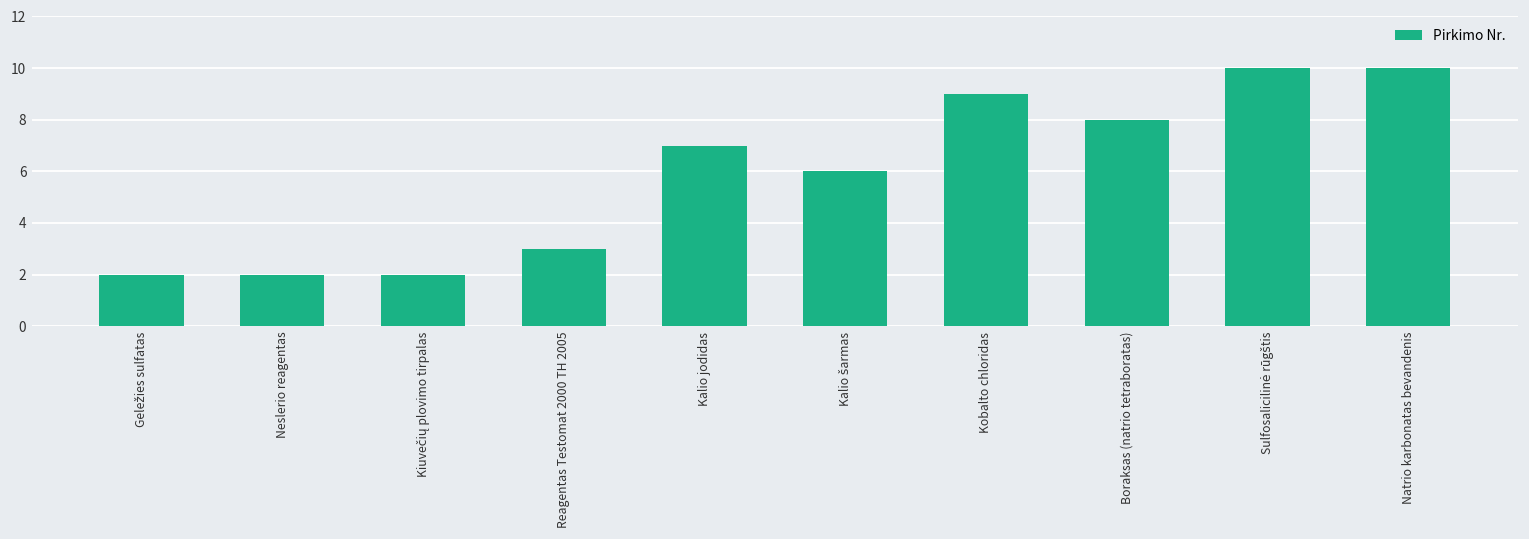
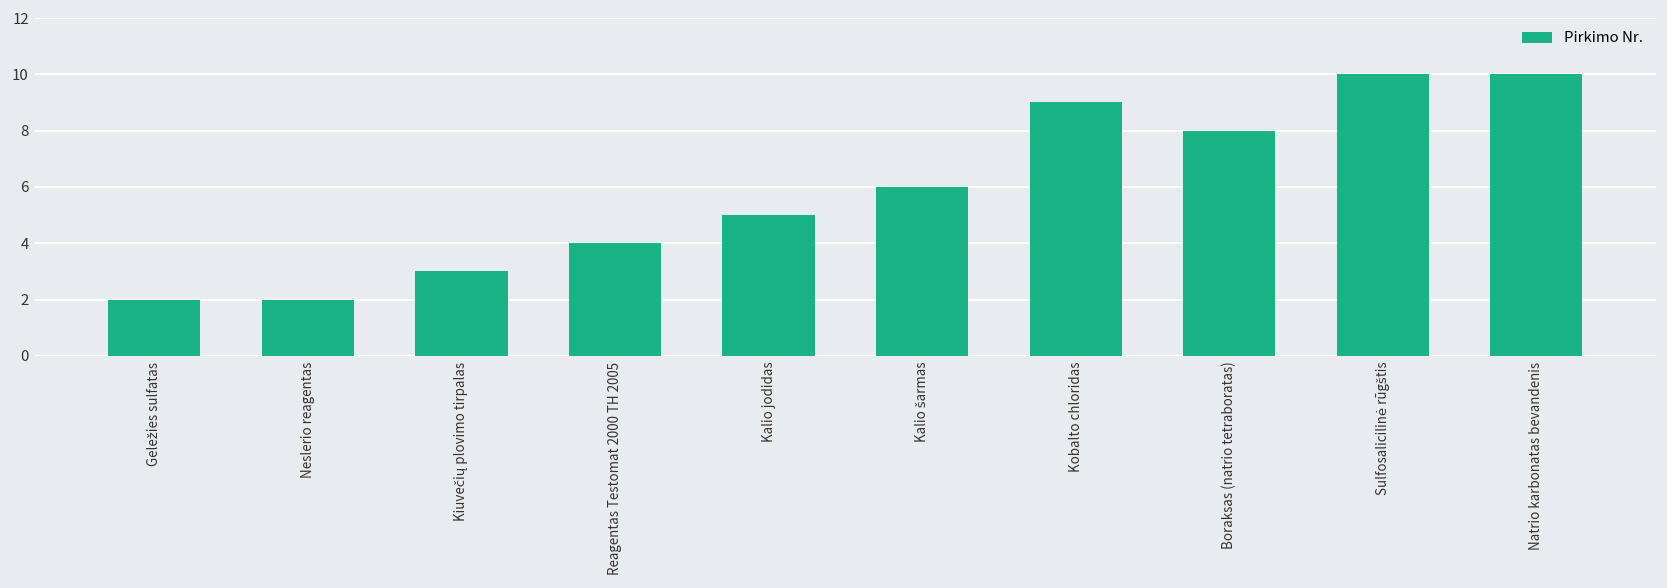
  {
    "Geležies sulfatas": 2,
    "Neslerio reagentas": 2,
-   "Kiuvečių plovimo tirpalas": 2,
-   "Reagentas Testomat 2000 TH 2005": 3,
-   "Kalio jodidas": 7,
+   "Kiuvečių plovimo tirpalas": 3,
+   "Reagentas Testomat 2000 TH 2005": 4,
+   "Kalio jodidas": 5,
    "Kalio šarmas": 6,
    "Kobalto chloridas": 9,
    "Boraksas (natrio tetraboratas)": 8,
    "Sulfosalicilinė rūgštis": 10,
    "Natrio karbonatas bevandenis": 10
  }
